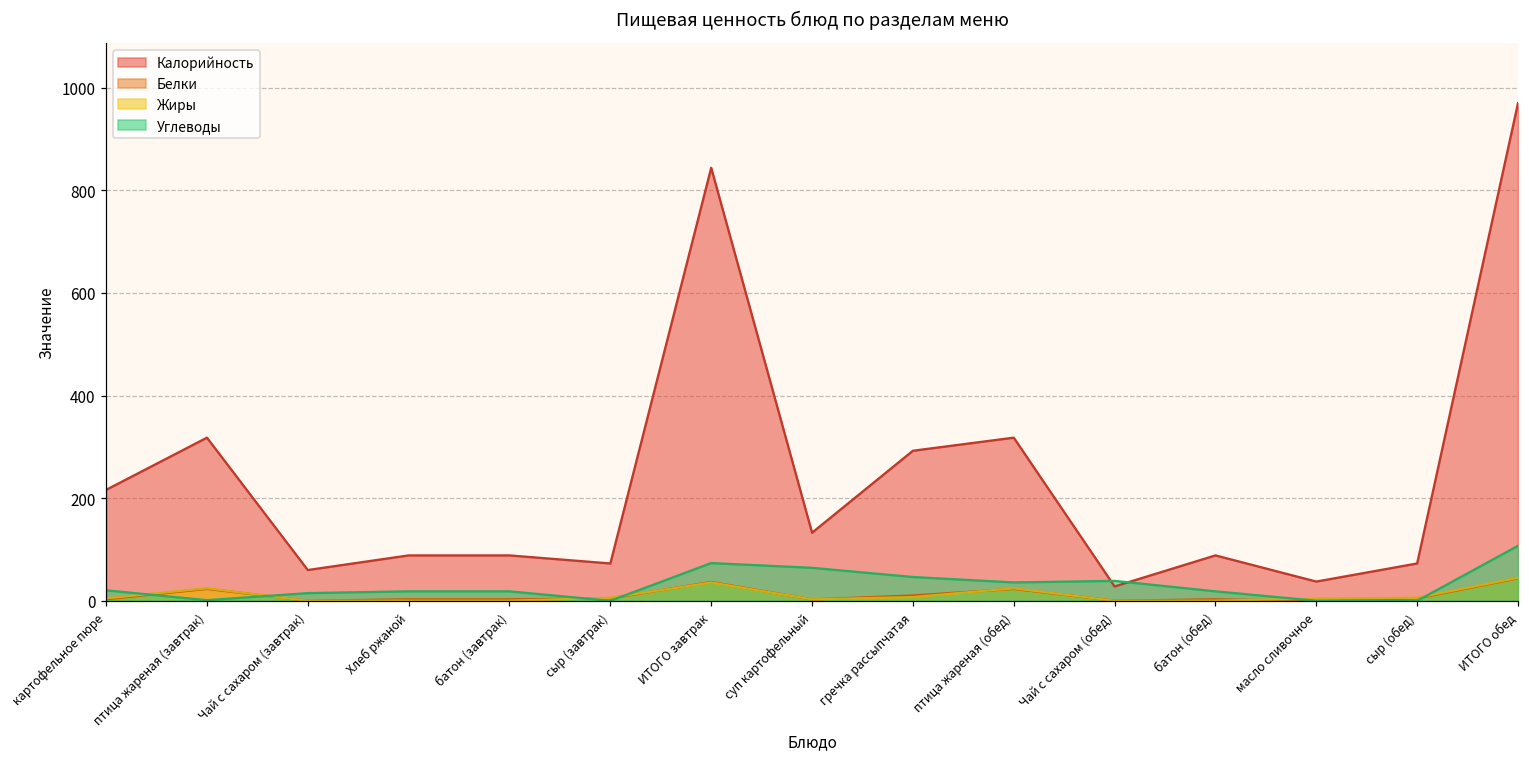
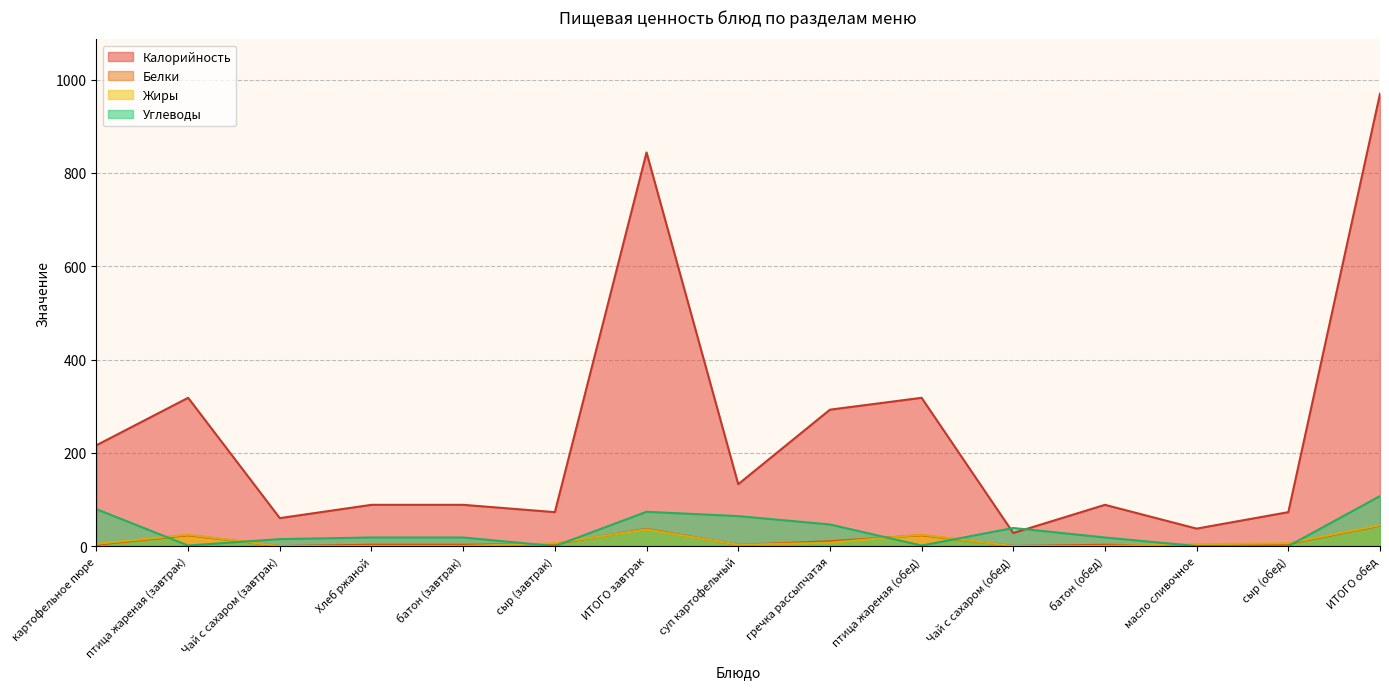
  {
    "Углеводы": {
-     "картофельное пюре": 20,
+     "картофельное пюре": 80,
      "птица жареная (завтрак)": 0,
      "Чай с сахаром (завтрак)": 20,
      "Хлеб ржаной": 20,
      "батон (завтрак)": 20,
      "ИТОГО завтрак": 70,
      "суп картофельный": 60,
      "гречка рассыпчатая": 50,
-     "птица жареная (обед)": 40,
+     "птица жареная (обед)": 0,
      "Чай с сахаром (обед)": 40,
      "батон (обед)": 20,
      "ИТОГО обед": 110
    }
  }
